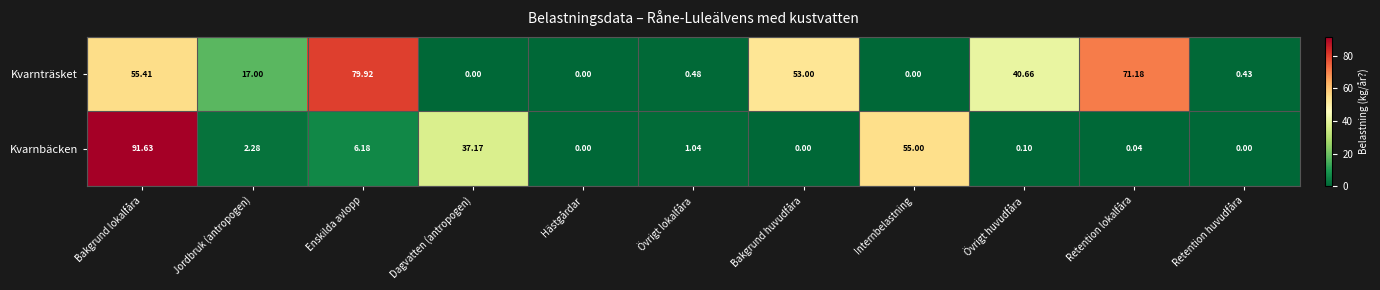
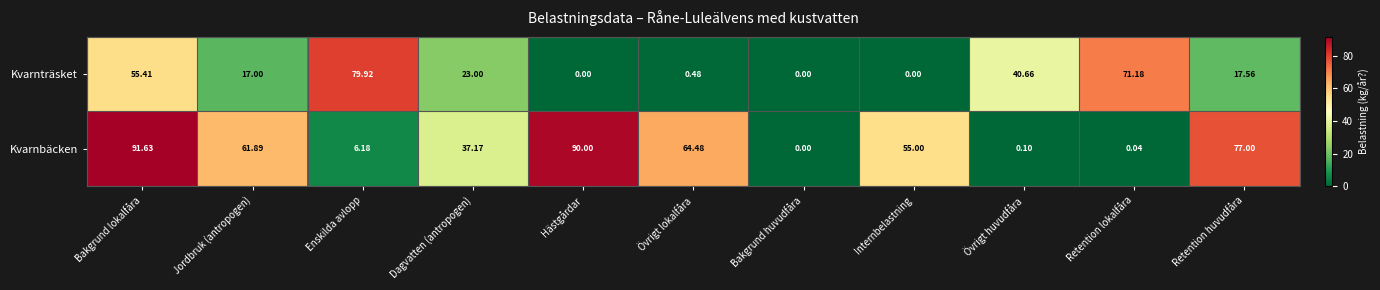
  {
    "Kvarnträsket": {
      "Bakgrund lokalfåra": 55.41,
      "Jordbruk (antropogen)": 17.00,
      "Enskilda avlopp": 79.92,
-     "Dagvatten (antropogen)": 0.00,
+     "Dagvatten (antropogen)": 23.00,
      "Hästgårdar": 0.00,
      "Övrigt lokalfåra": 0.48,
-     "Bakgrund huvudfåra": 53.00,
+     "Bakgrund huvudfåra": 0.00,
      "Internbelastning": 0.00,
      "Övrigt huvudfåra": 40.66,
      "Retention lokalfåra": 71.18,
-     "Retention huvudfåra": 0.43
+     "Retention huvudfåra": 17.56
    },
    "Kvarnbäcken": {
      "Bakgrund lokalfåra": 91.63,
-     "Jordbruk (antropogen)": 2.28,
+     "Jordbruk (antropogen)": 61.89,
      "Enskilda avlopp": 6.18,
      "Dagvatten (antropogen)": 37.17,
-     "Hästgårdar": 0.00,
-     "Övrigt lokalfåra": 1.04,
+     "Hästgårdar": 90.00,
+     "Övrigt lokalfåra": 64.48,
      "Bakgrund huvudfåra": 0.00,
      "Internbelastning": 55.00,
      "Övrigt huvudfåra": 0.10,
      "Retention lokalfåra": 0.04,
-     "Retention huvudfåra": 0.00
+     "Retention huvudfåra": 77.00
    }
  }
